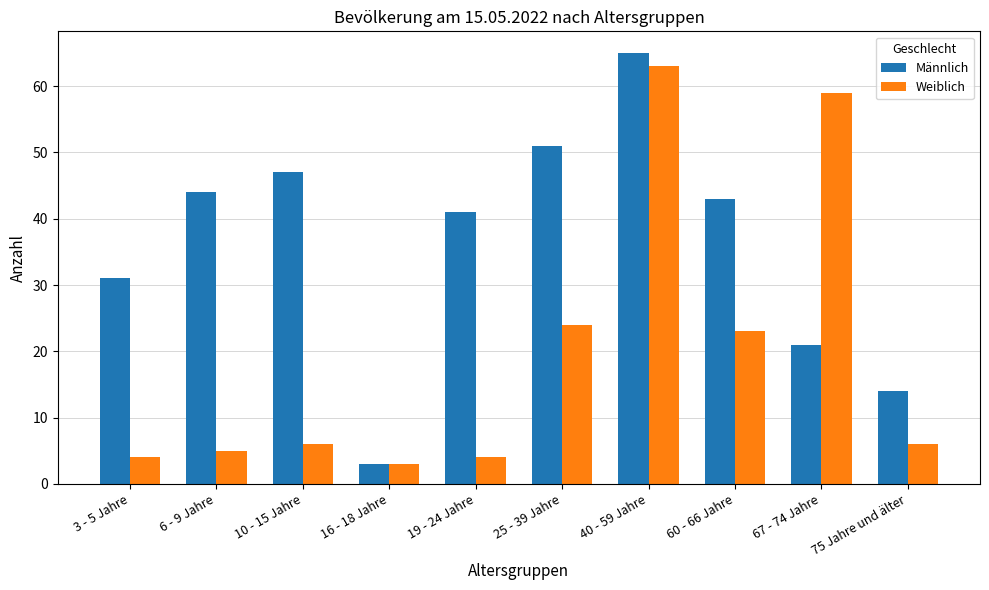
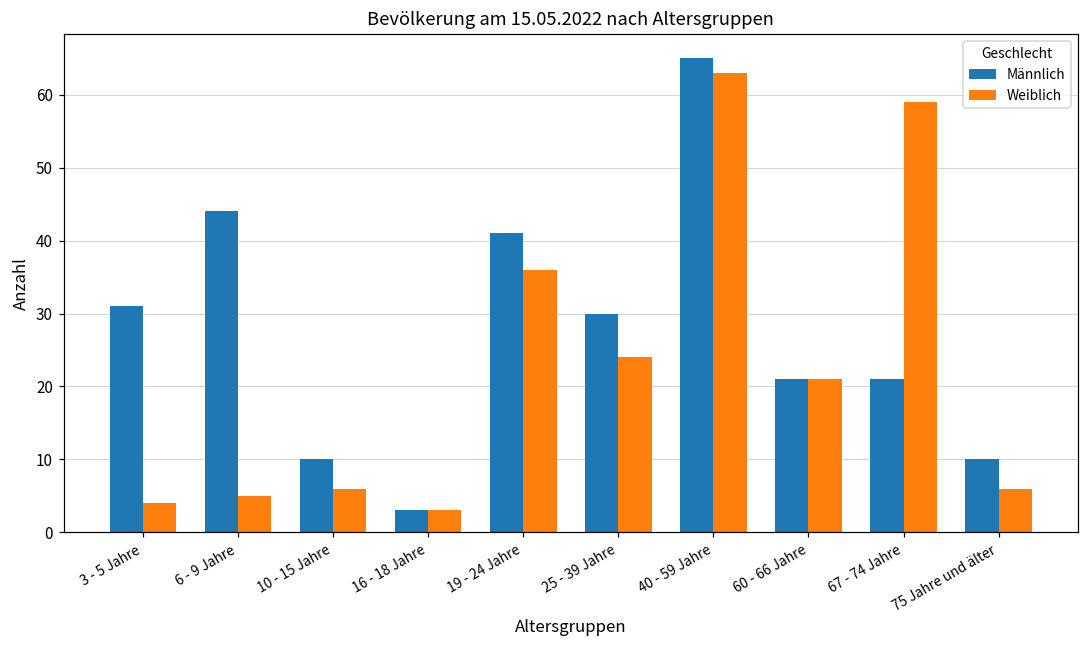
  {
    "Männlich": {
      "3 - 5 Jahre": 31,
      "6 - 9 Jahre": 44,
-     "10 - 15 Jahre": 47,
+     "10 - 15 Jahre": 10,
      "16 - 18 Jahre": 3,
      "19 - 24 Jahre": 41,
-     "25 - 39 Jahre": 51,
+     "25 - 39 Jahre": 30,
      "40 - 59 Jahre": 65,
-     "60 - 66 Jahre": 43,
+     "60 - 66 Jahre": 21,
      "67 - 74 Jahre": 21,
-     "75 Jahre und älter": 14
+     "75 Jahre und älter": 10
    },
    "Weiblich": {
      "3 - 5 Jahre": 4,
      "6 - 9 Jahre": 5,
      "10 - 15 Jahre": 6,
      "16 - 18 Jahre": 3,
-     "19 - 24 Jahre": 4,
+     "19 - 24 Jahre": 36,
      "25 - 39 Jahre": 24,
      "40 - 59 Jahre": 63,
-     "60 - 66 Jahre": 23,
+     "60 - 66 Jahre": 21,
      "67 - 74 Jahre": 59,
      "75 Jahre und älter": 6
    }
  }
